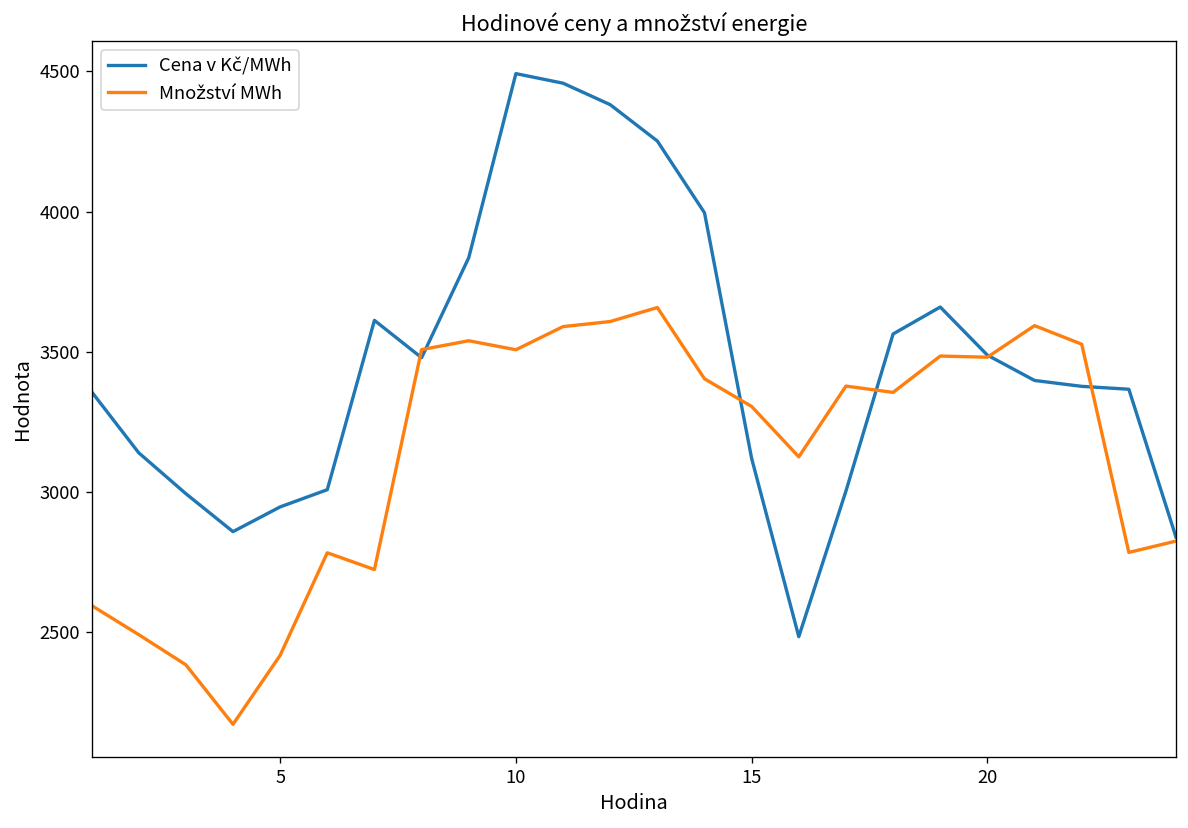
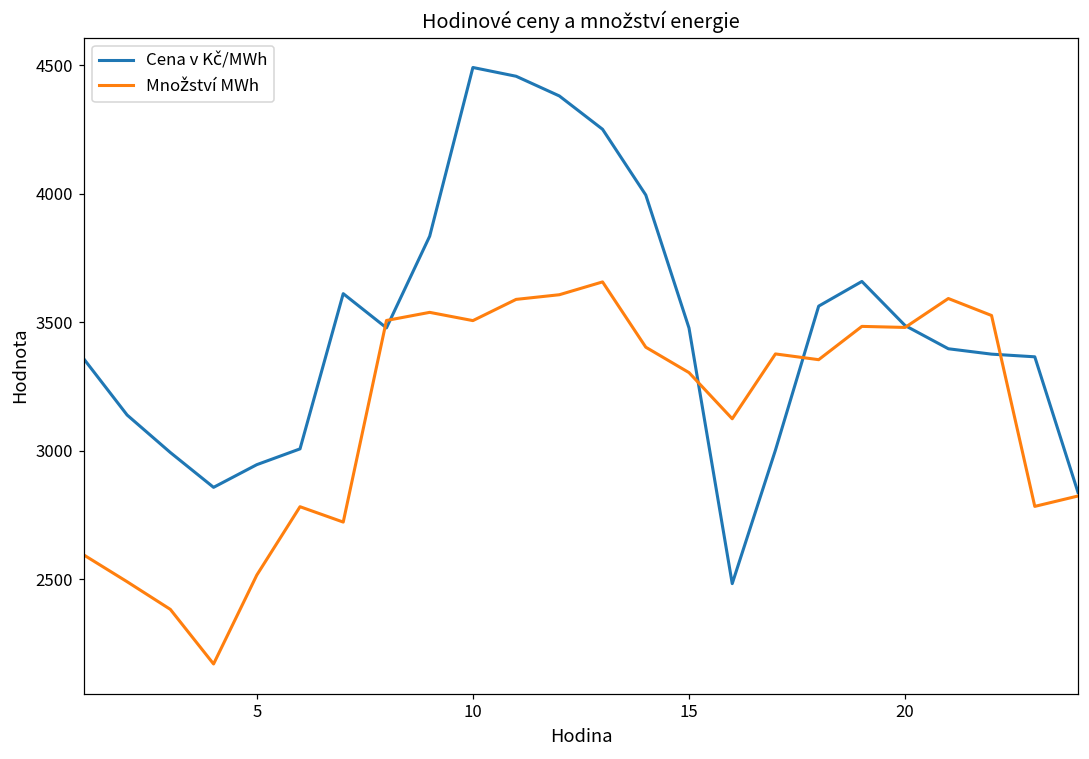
  {
    "Cena v Kč/MWh": {
      "5": 2950,
      "10": 4490,
-     "15": 3120
+     "15": 3480
    },
    "Množství MWh": {
-     "5": 2420,
+     "5": 2520,
      "10": 3510,
      "15": 3300
    }
  }
